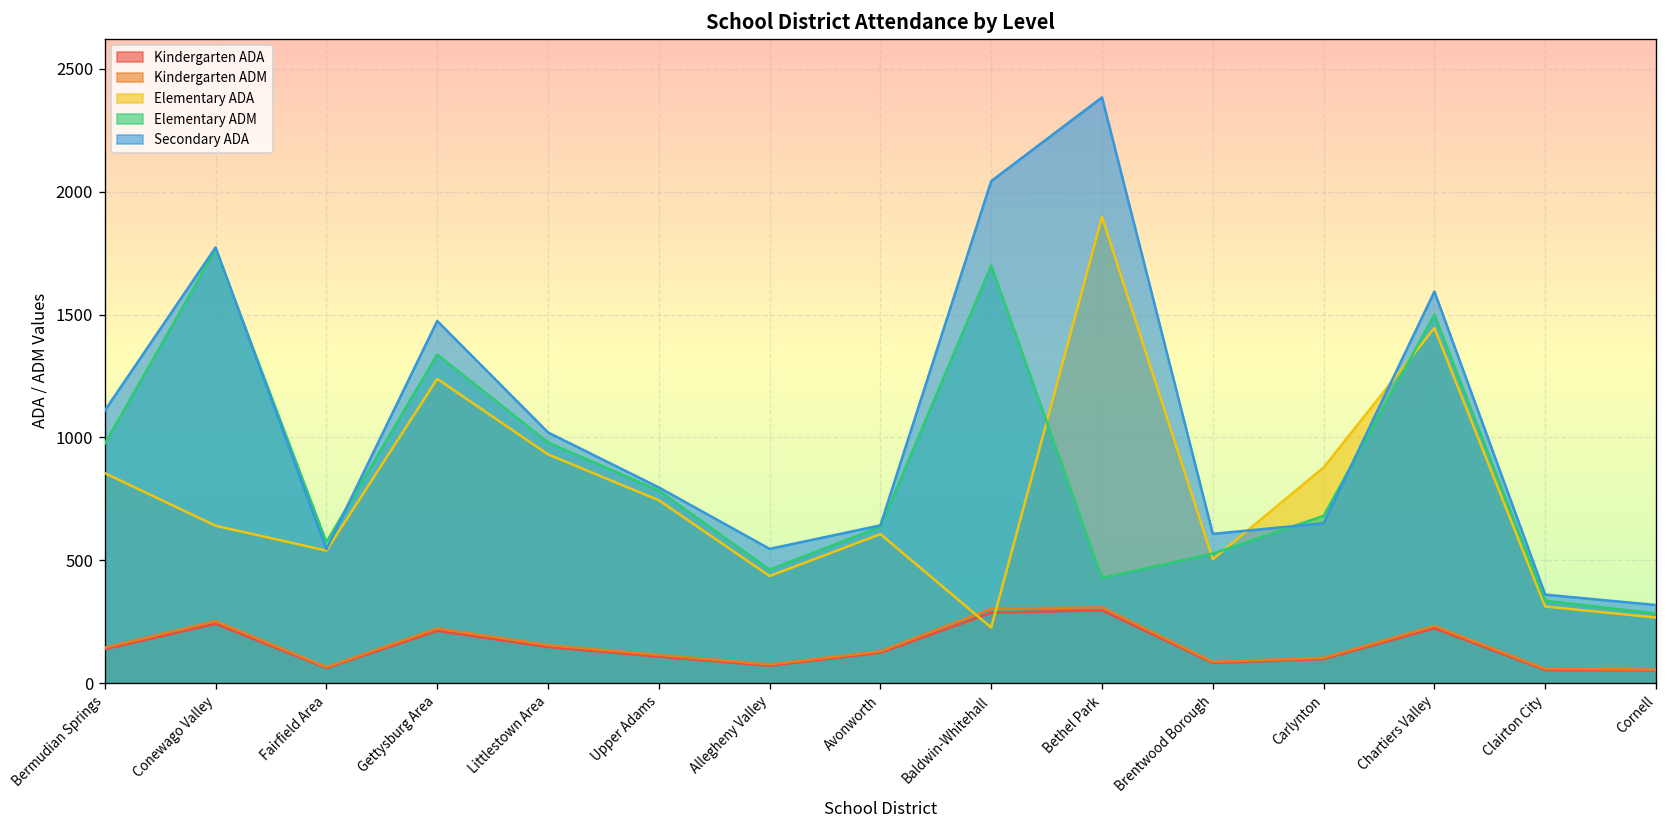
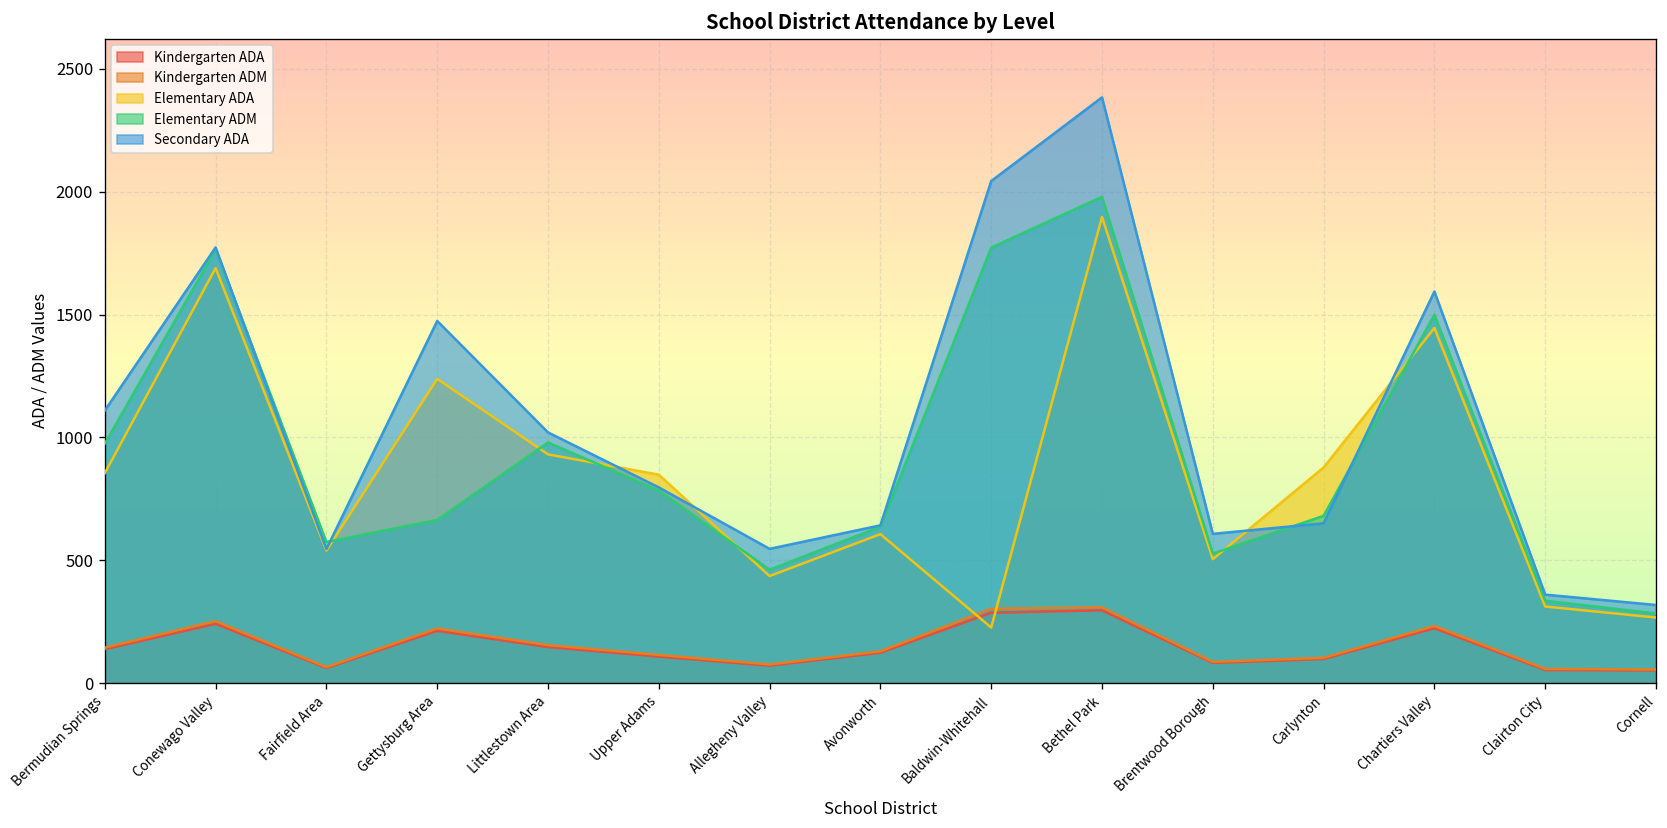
  {
    "Elementary ADA": {
      "Bermudian Springs": 850,
-     "Conewago Valley": 640,
+     "Conewago Valley": 1690,
      "Gettysburg Area": 1240,
      "Littlestown Area": 930,
-     "Upper Adams": 740,
+     "Upper Adams": 850,
      "Allegheny Valley": 440,
      "Avonworth": 610,
      "Baldwin-Whitehall": 230,
      "Bethel Park": 1900,
      "Brentwood Borough": 500,
      "Carlynton": 880,
      "Chartiers Valley": 1450,
      "Clairton City": 310,
      "Cornell": 270
    },
    "Elementary ADM": {
      "Bermudian Springs": 970,
      "Fairfield Area": 570,
-     "Gettysburg Area": 1340,
+     "Gettysburg Area": 660,
      "Littlestown Area": 980,
      "Upper Adams": 780,
      "Allegheny Valley": 460,
-     "Baldwin-Whitehall": 1700,
-     "Bethel Park": 430,
+     "Baldwin-Whitehall": 1770,
+     "Bethel Park": 1980,
      "Brentwood Borough": 530,
      "Carlynton": 680,
      "Chartiers Valley": 1500,
      "Clairton City": 340,
      "Cornell": 280
    },
    "Secondary ADA": {
      "Bermudian Springs": 1110,
      "Gettysburg Area": 1470,
      "Littlestown Area": 1020,
      "Upper Adams": 800,
      "Allegheny Valley": 550,
      "Baldwin-Whitehall": 2040,
      "Bethel Park": 2380,
      "Brentwood Borough": 610,
      "Carlynton": 650,
      "Chartiers Valley": 1590,
      "Clairton City": 360,
      "Cornell": 320
    }
  }
